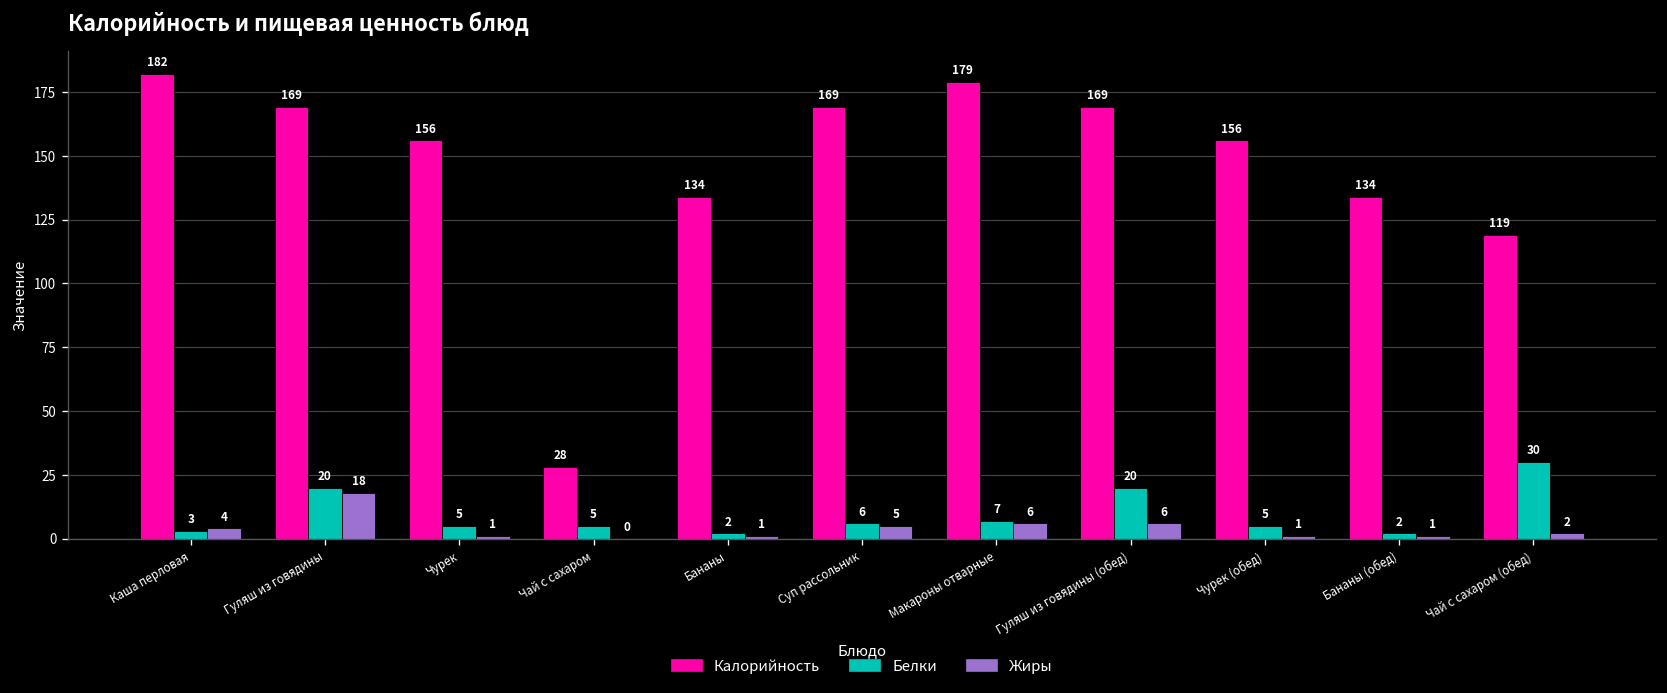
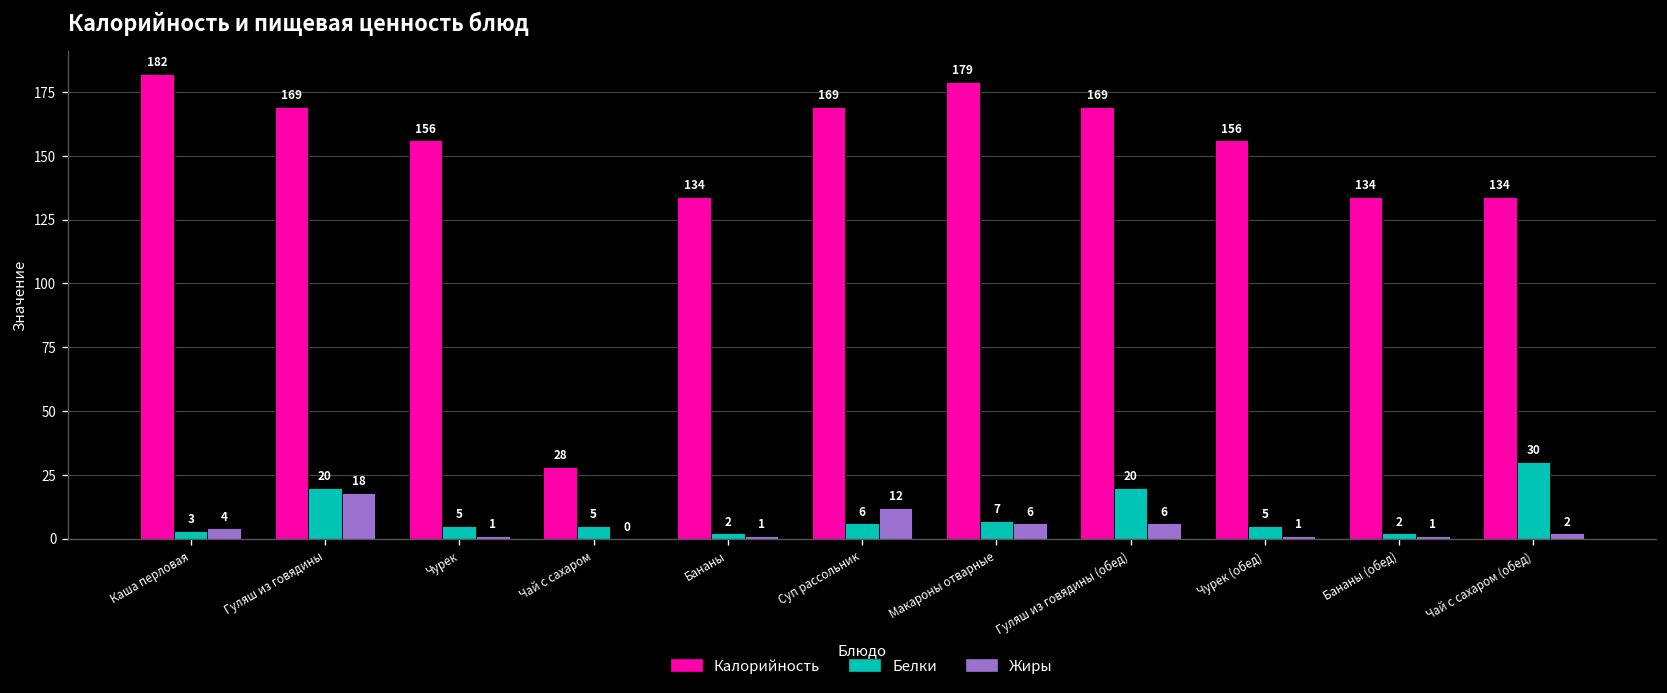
  {
    "Калорийность": {
      "Каша перловая": 182,
      "Гуляш из говядины": 169,
      "Чурек": 156,
      "Чай с сахаром": 28,
      "Бананы": 134,
      "Суп рассольник": 169,
      "Макароны отварные": 179,
      "Гуляш из говядины (обед)": 169,
      "Чурек (обед)": 156,
      "Бананы (обед)": 134,
-     "Чай с сахаром (обед)": 119
+     "Чай с сахаром (обед)": 134
    },
    "Белки": {
      "Каша перловая": 3,
      "Гуляш из говядины": 20,
      "Чурек": 5,
      "Чай с сахаром": 5,
      "Бананы": 2,
      "Суп рассольник": 6,
      "Макароны отварные": 7,
      "Гуляш из говядины (обед)": 20,
      "Чурек (обед)": 5,
      "Бананы (обед)": 2,
      "Чай с сахаром (обед)": 30
    },
    "Жиры": {
      "Каша перловая": 4,
      "Гуляш из говядины": 18,
      "Чурек": 1,
      "Чай с сахаром": 0,
      "Бананы": 1,
-     "Суп рассольник": 5,
+     "Суп рассольник": 12,
      "Макароны отварные": 6,
      "Гуляш из говядины (обед)": 6,
      "Чурек (обед)": 1,
      "Бананы (обед)": 1,
      "Чай с сахаром (обед)": 2
    }
  }
